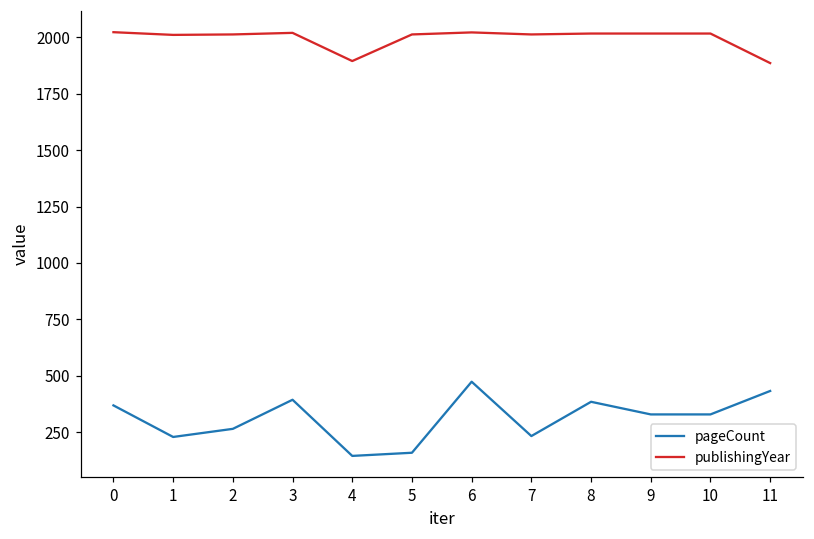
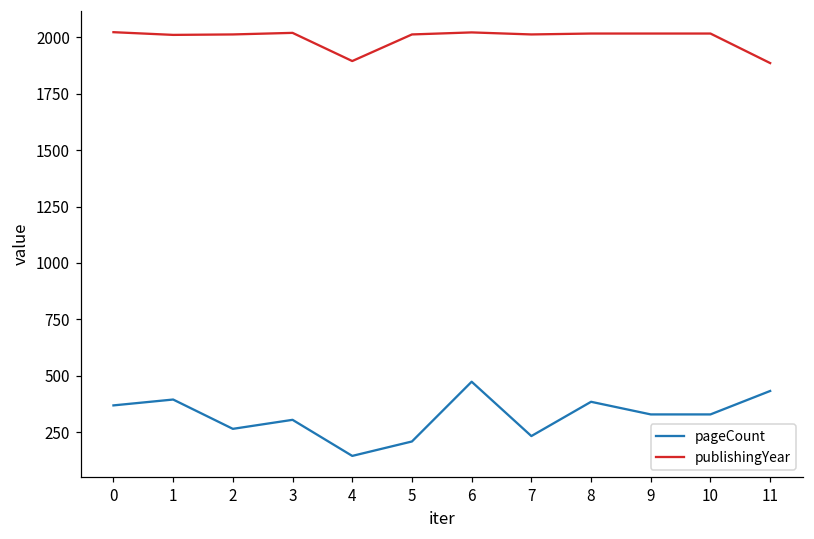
  {
    "pageCount": {
      "0": 370,
-     "1": 230,
+     "1": 390,
      "2": 260,
-     "3": 390,
+     "3": 300,
      "4": 140,
-     "5": 160,
+     "5": 210,
      "6": 470,
      "7": 230,
      "8": 380,
      "9": 330,
      "10": 330,
      "11": 430
    },
    "publishingYear": {
      "0": 2020,
      "1": 2010,
      "2": 2010,
      "3": 2020,
      "4": 1900,
      "5": 2010,
      "6": 2020,
      "7": 2010,
      "8": 2020,
      "9": 2020,
      "10": 2020,
      "11": 1890
    }
  }
